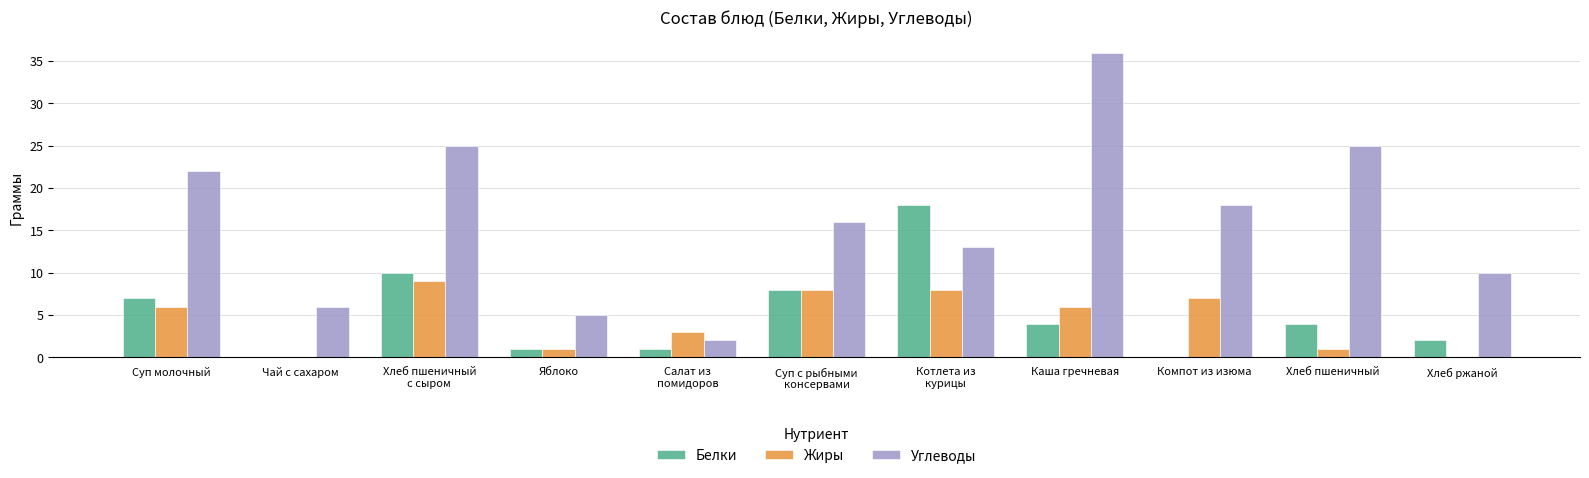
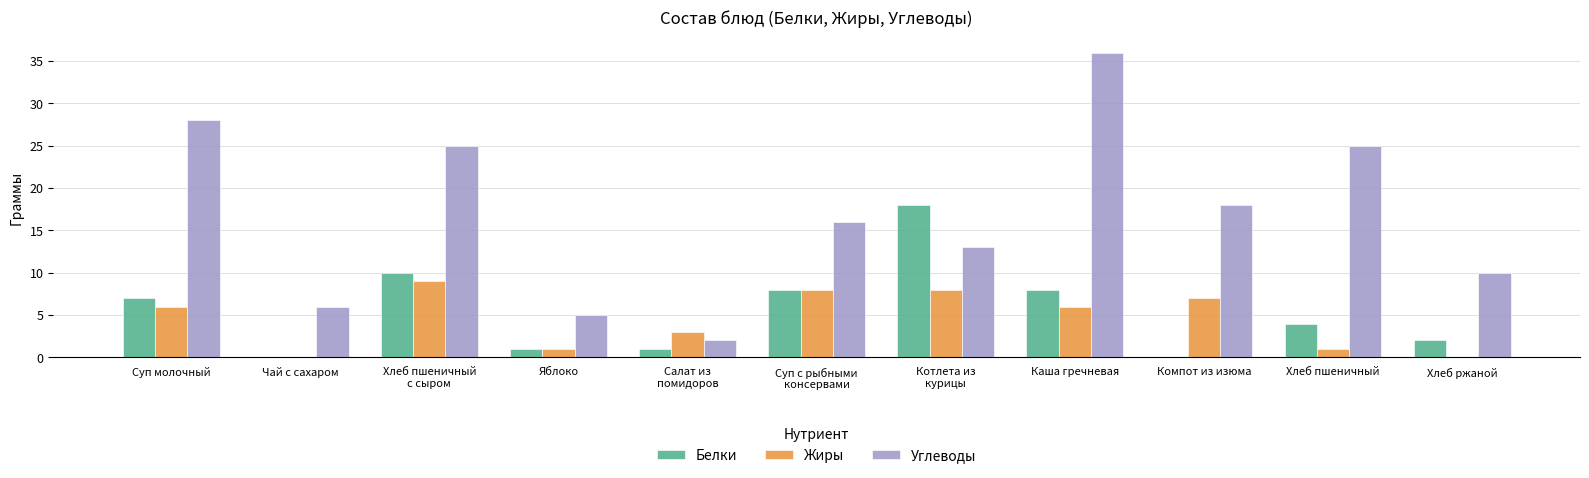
  {
    "Белки": {
      "Суп молочный": 7,
      "Чай с сахаром": 0,
      "Хлеб пшеничный с сыром": 10,
      "Яблоко": 1,
      "Салат из помидоров": 1,
      "Суп с рыбными консервами": 8,
      "Котлета из курицы": 18,
-     "Каша гречневая": 4,
+     "Каша гречневая": 8,
      "Компот из изюма": 0,
      "Хлеб пшеничный": 4,
      "Хлеб ржаной": 2
    },
    "Жиры": {
      "Суп молочный": 6,
      "Чай с сахаром": 0,
      "Хлеб пшеничный с сыром": 9,
      "Яблоко": 1,
      "Салат из помидоров": 3,
      "Суп с рыбными консервами": 8,
      "Котлета из курицы": 8,
      "Каша гречневая": 6,
      "Компот из изюма": 7,
      "Хлеб пшеничный": 1,
      "Хлеб ржаной": 0
    },
    "Углеводы": {
-     "Суп молочный": 22,
+     "Суп молочный": 28,
      "Чай с сахаром": 6,
      "Хлеб пшеничный с сыром": 25,
      "Яблоко": 5,
      "Салат из помидоров": 2,
      "Суп с рыбными консервами": 16,
      "Котлета из курицы": 13,
      "Каша гречневая": 36,
      "Компот из изюма": 18,
      "Хлеб пшеничный": 25,
      "Хлеб ржаной": 10
    }
  }
